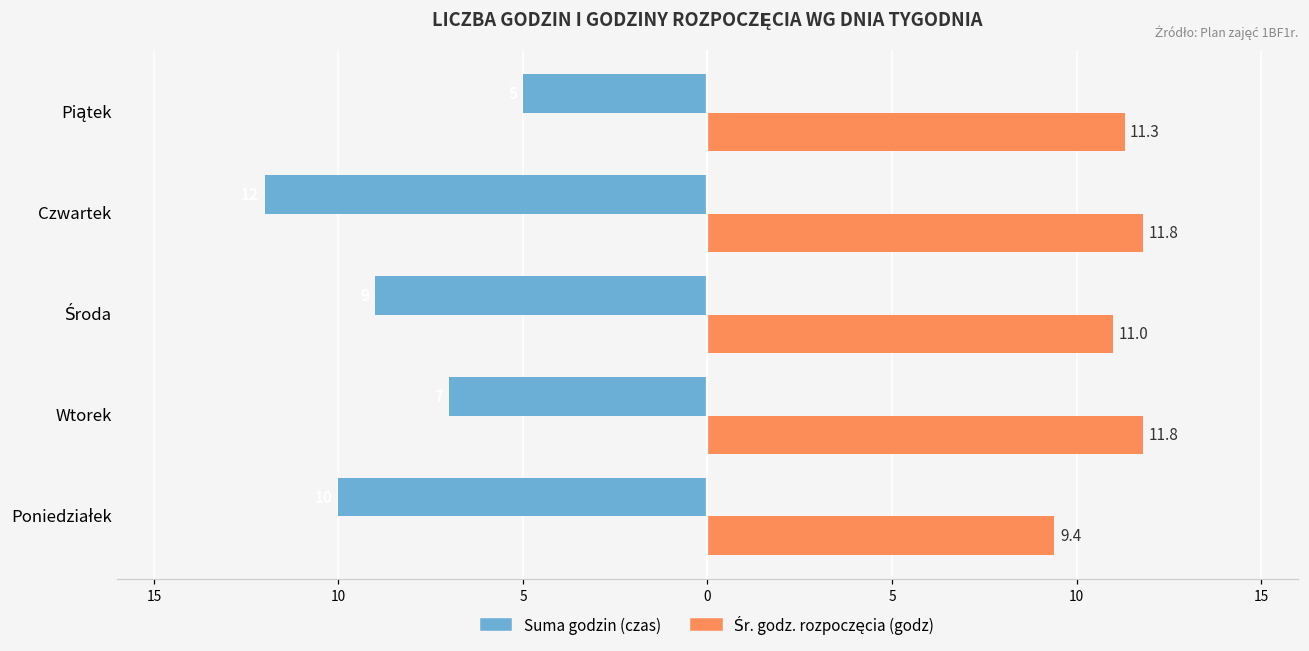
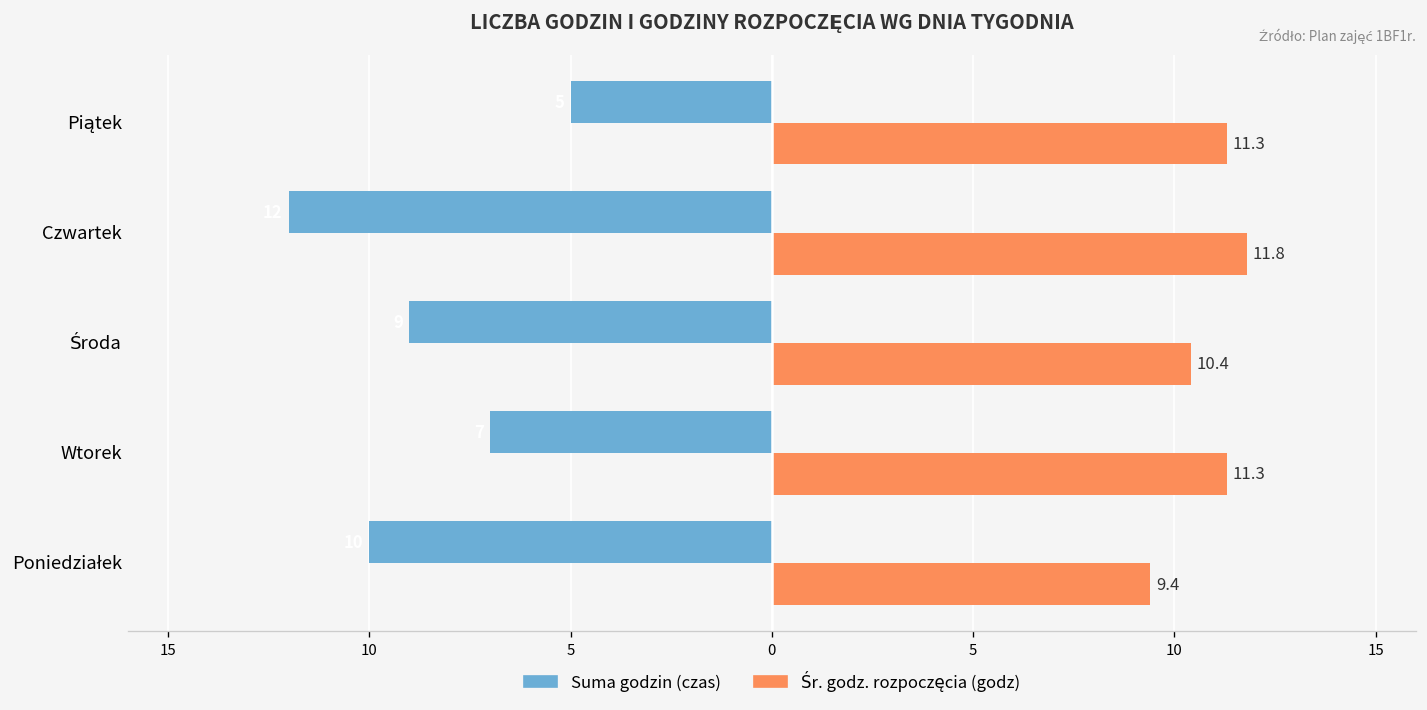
  {
    "Śr. godz. rozpoczęcia (godz)": {
      "Piątek": 11.3,
      "Czwartek": 11.8,
-     "Środa": 11.0,
-     "Wtorek": 11.8,
+     "Środa": 10.4,
+     "Wtorek": 11.3,
      "Poniedziałek": 9.4
    }
  }
